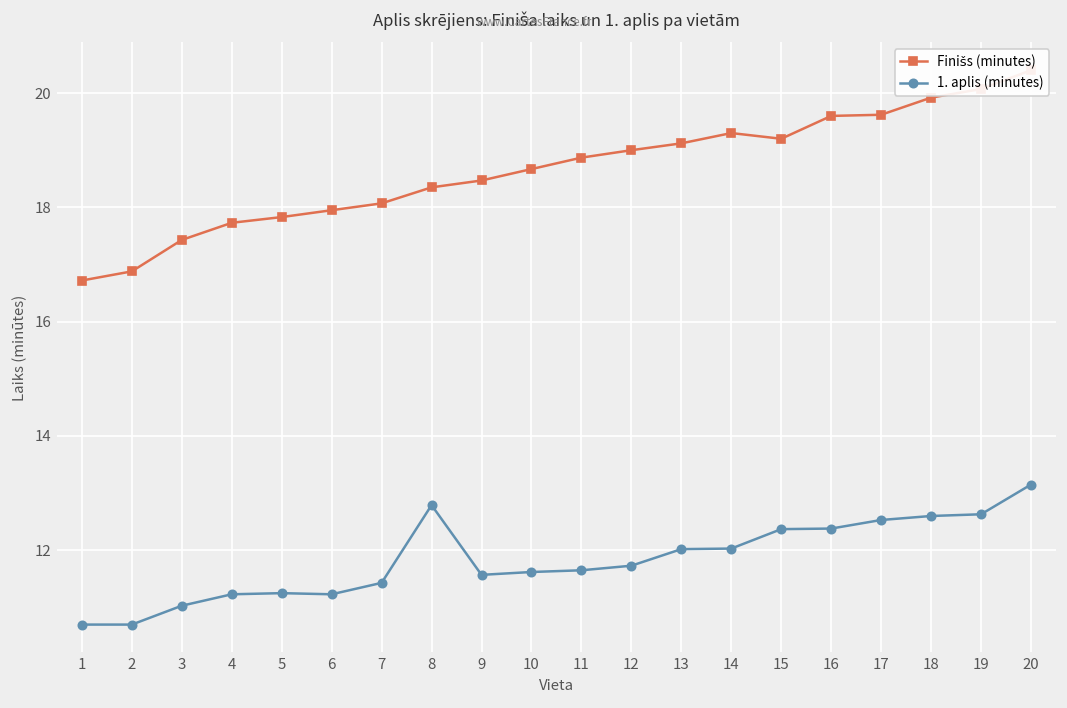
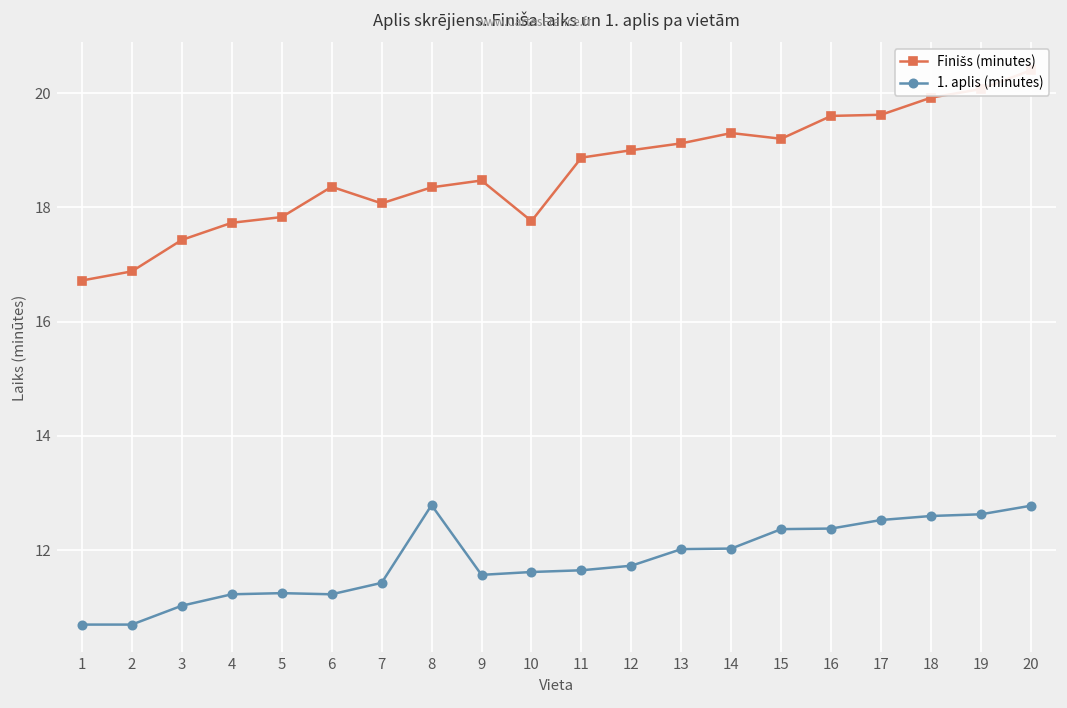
  {
    "Finišs (minutes)": {
      "1": 16.7,
      "2": 16.9,
      "3": 17.4,
      "4": 17.7,
      "5": 17.8,
-     "6": 18.0,
+     "6": 18.4,
      "7": 18.1,
      "8": 18.4,
      "9": 18.5,
-     "10": 18.7,
+     "10": 17.8,
      "11": 18.9,
      "12": 19.0,
      "13": 19.1,
      "14": 19.3,
      "15": 19.2,
      "16": 19.6,
      "17": 19.6,
      "18": 19.9
    },
    "1. aplis (minutes)": {
      "1": 10.7,
      "2": 10.7,
      "3": 11.0,
      "4": 11.2,
      "5": 11.3,
      "6": 11.2,
      "7": 11.4,
      "8": 12.8,
      "9": 11.6,
      "10": 11.6,
      "11": 11.7,
      "12": 11.7,
      "13": 12.0,
      "14": 12.0,
      "15": 12.4,
      "16": 12.4,
      "17": 12.5,
      "18": 12.6,
      "19": 12.6,
-     "20": 13.2
+     "20": 12.8
    }
  }
